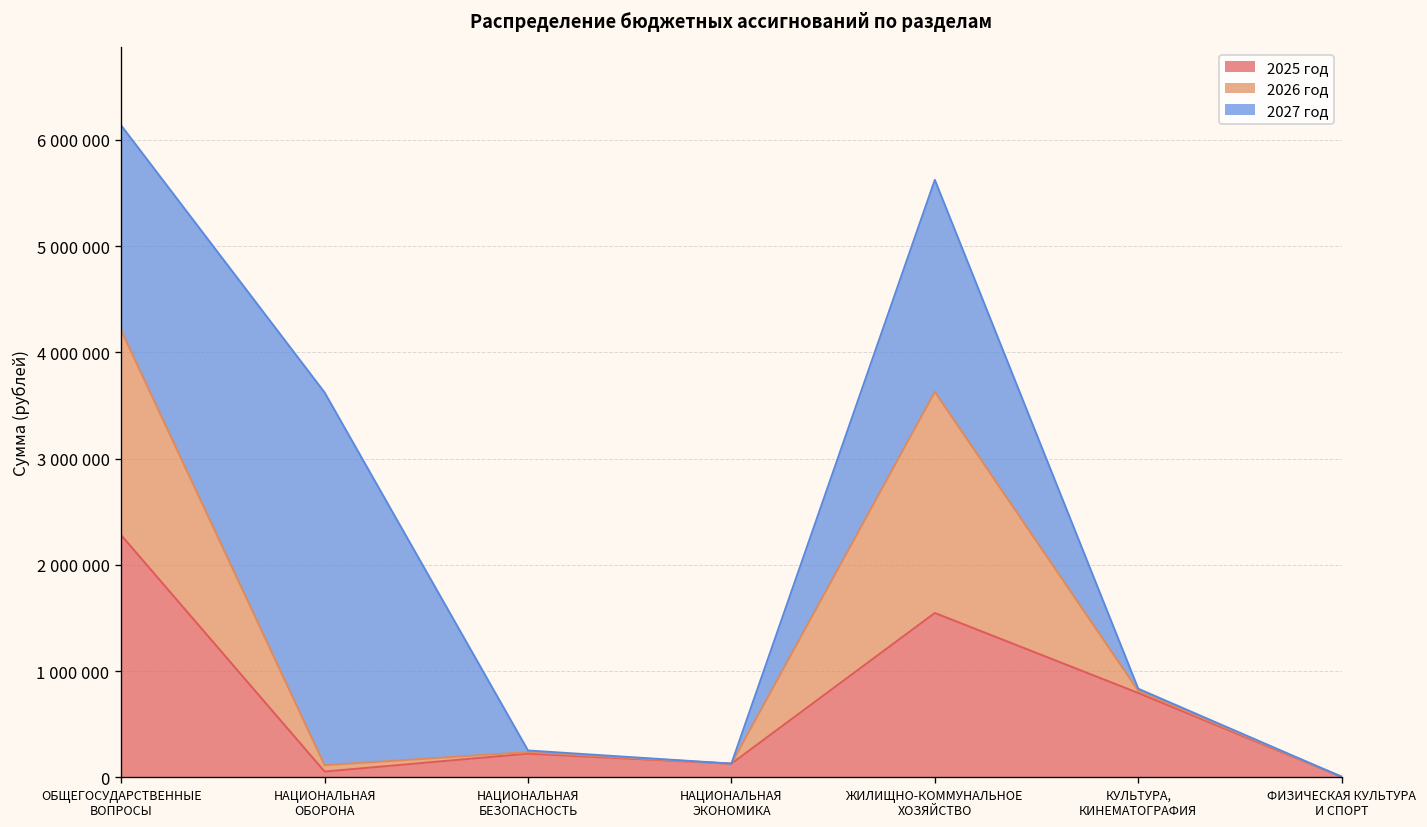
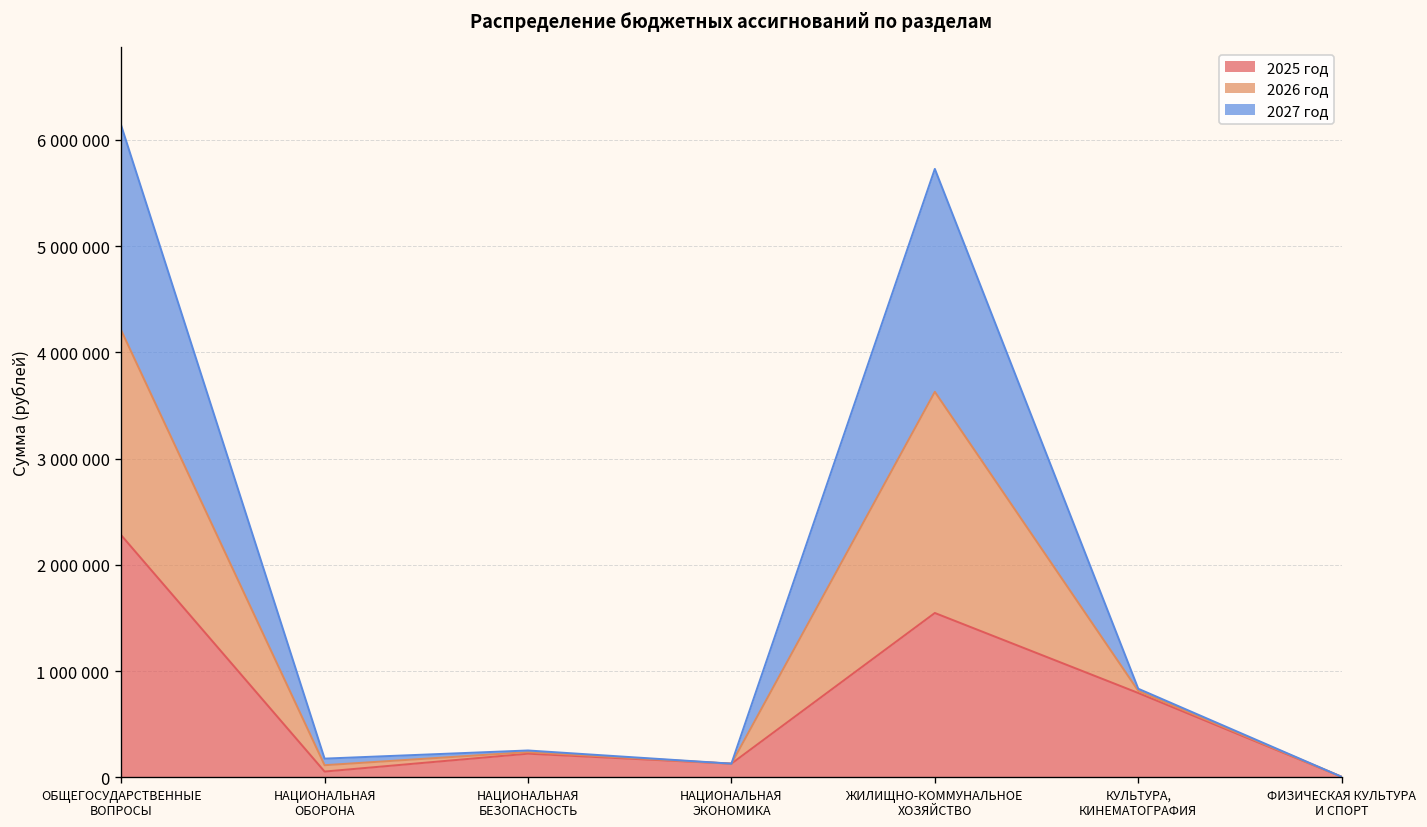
  {
    "2027 год": {
      "ОБЩЕГОСУДАРСТВЕННЫЕ ВОПРОСЫ": 1900000,
-     "НАЦИОНАЛЬНАЯ ОБОРОНА": 3500000,
-     "ЖИЛИЩНО-КОММУНАЛЬНОЕ ХОЗЯЙСТВО": 2000000
+     "НАЦИОНАЛЬНАЯ ОБОРОНА": 100000,
+     "ЖИЛИЩНО-КОММУНАЛЬНОЕ ХОЗЯЙСТВО": 2100000
    }
  }
